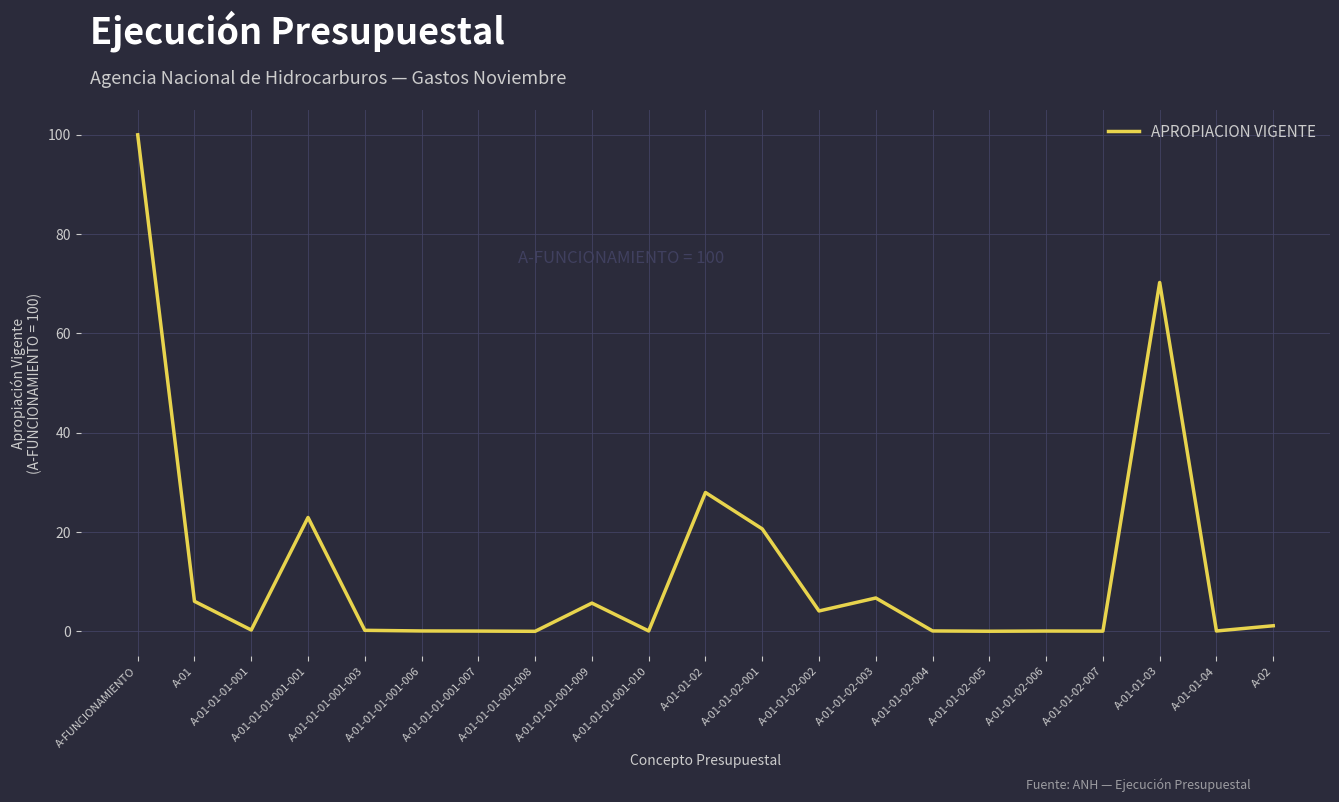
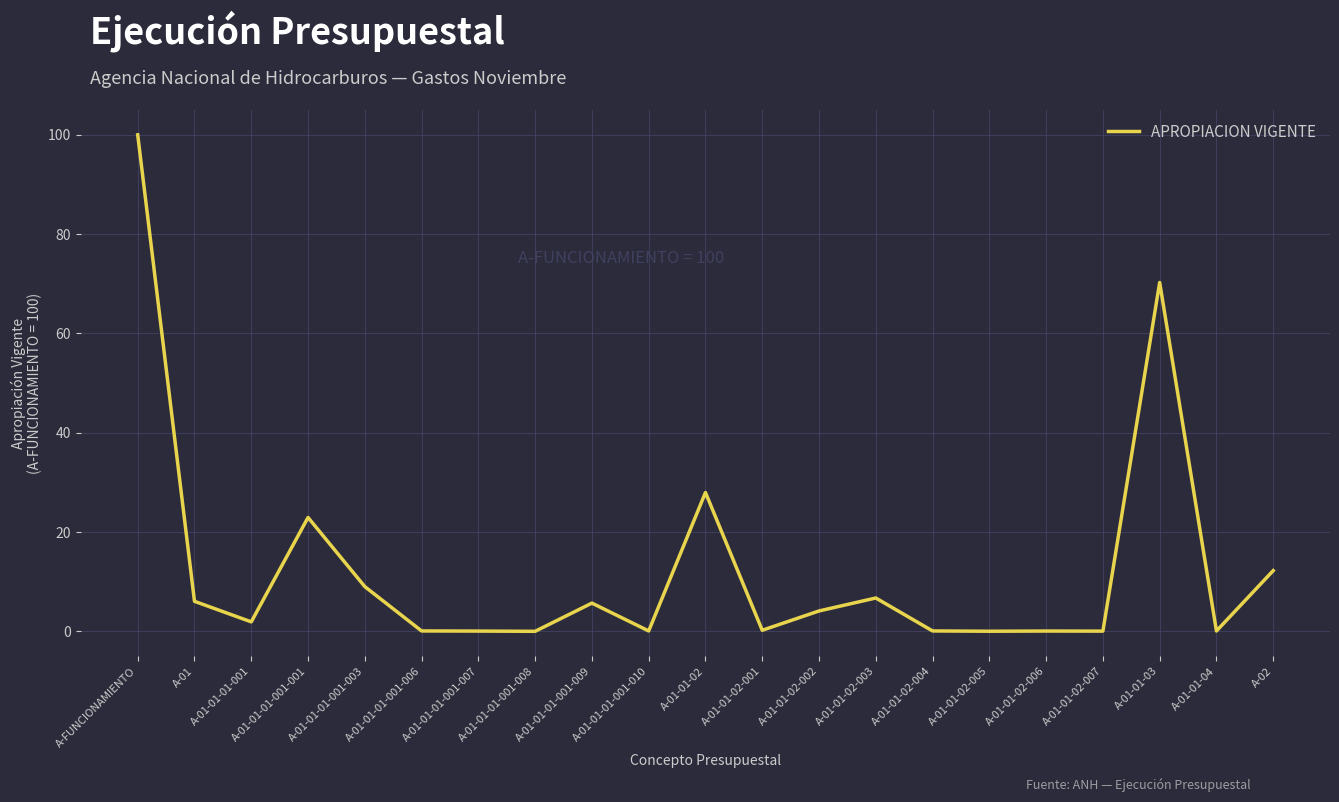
  {
    "A-FUNCIONAMIENTO": 100,
    "A-01": 6,
-   "A-01-01-01-001": 0,
+   "A-01-01-01-001": 2,
    "A-01-01-01-001-001": 23,
-   "A-01-01-01-001-003": 0,
+   "A-01-01-01-001-003": 9,
    "A-01-01-01-001-006": 0,
    "A-01-01-01-001-007": 0,
    "A-01-01-01-001-008": 0,
    "A-01-01-01-001-009": 6,
    "A-01-01-01-001-010": 0,
    "A-01-01-02": 28,
-   "A-01-01-02-001": 21,
+   "A-01-01-02-001": 0,
    "A-01-01-02-002": 4,
    "A-01-01-02-003": 7,
    "A-01-01-02-004": 0,
    "A-01-01-02-005": 0,
    "A-01-01-02-006": 0,
    "A-01-01-02-007": 0,
    "A-01-01-03": 70,
    "A-01-01-04": 0,
-   "A-02": 1
+   "A-02": 12
  }
